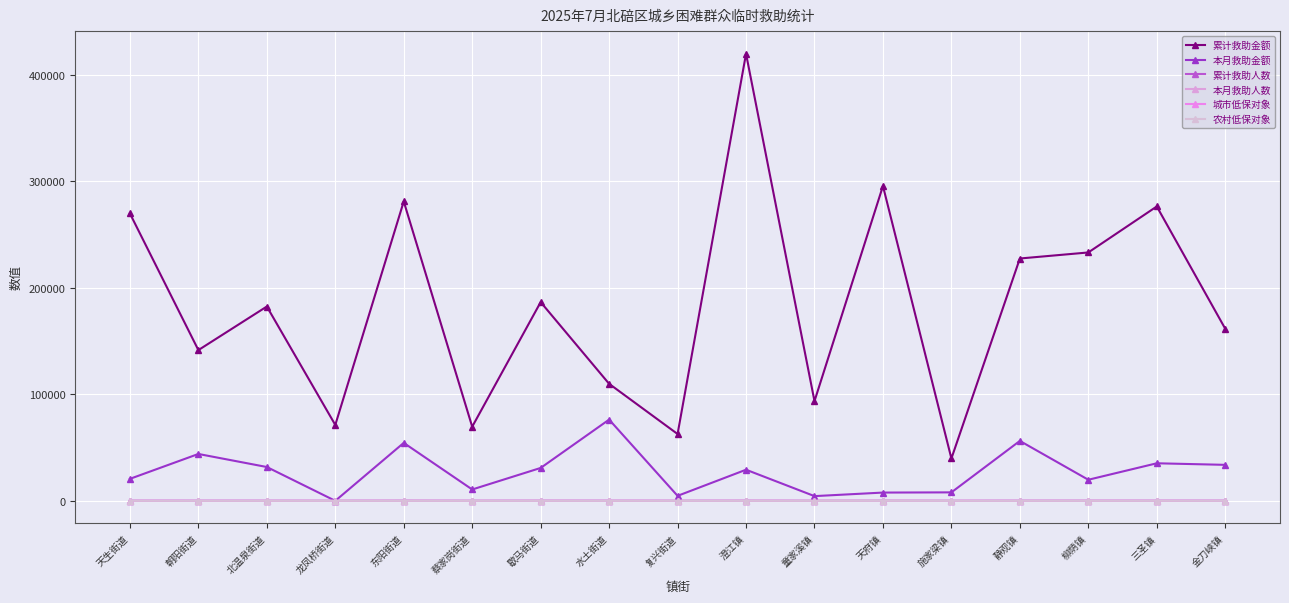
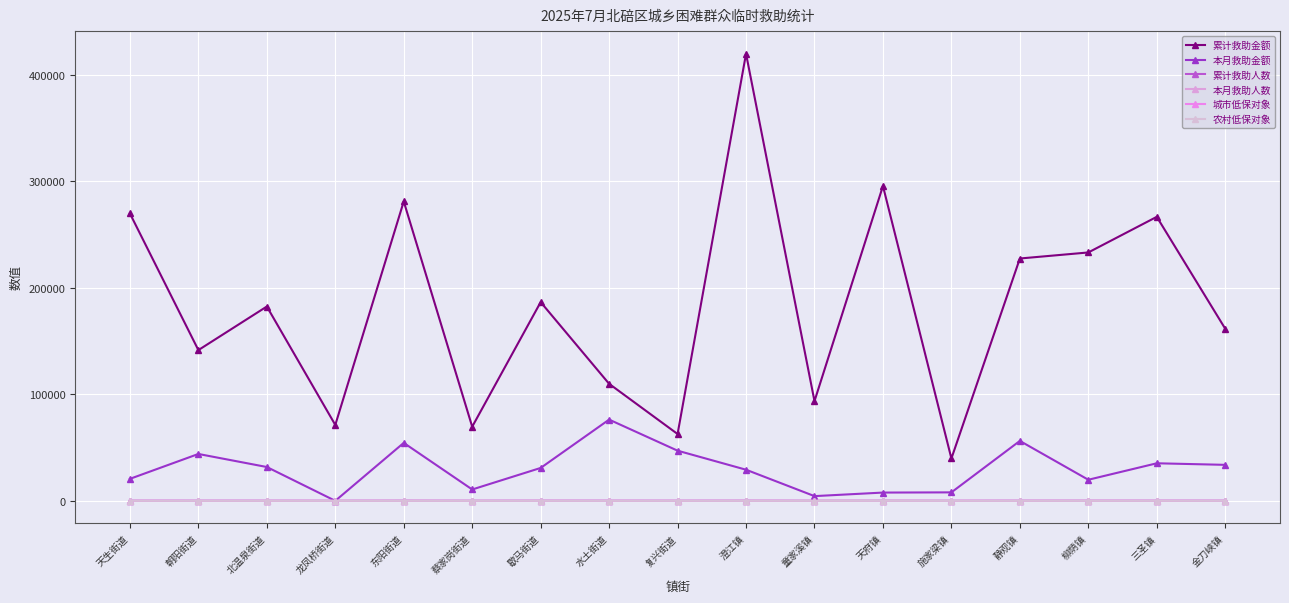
  {
    "累计救助金额": {
      "天生街道": 270000,
      "朝阳街道": 142000,
      "北温泉街道": 182000,
      "龙凤桥街道": 71000,
      "东阳街道": 281000,
      "蔡家岗街道": 70000,
      "歇马街道": 187000,
      "水土街道": 110000,
      "复兴街道": 63000,
      "澄江镇": 420000,
      "童家溪镇": 94000,
      "天府镇": 296000,
      "施家梁镇": 40000,
      "静观镇": 228000,
      "柳荫镇": 233000,
-     "三圣镇": 276000,
+     "三圣镇": 267000,
      "金刀峡镇": 162000
    },
    "本月救助金额": {
      "天生街道": 21000,
      "朝阳街道": 44000,
      "北温泉街道": 32000,
      "东阳街道": 54000,
      "蔡家岗街道": 11000,
      "歇马街道": 31000,
      "水土街道": 76000,
-     "复兴街道": 5000,
+     "复兴街道": 47000,
      "澄江镇": 29000,
      "童家溪镇": 4000,
      "天府镇": 8000,
      "施家梁镇": 8000,
      "静观镇": 56000,
      "柳荫镇": 20000,
      "三圣镇": 35000,
      "金刀峡镇": 34000
    },
    "农村低保对象": {
      "天生街道": 0,
      "朝阳街道": 0,
      "北温泉街道": 0,
      "东阳街道": 0,
      "蔡家岗街道": 0,
      "歇马街道": 0,
      "水土街道": 0,
      "复兴街道": 0,
      "澄江镇": 0,
      "童家溪镇": 0,
      "天府镇": 0,
      "施家梁镇": 0,
      "静观镇": 0,
      "柳荫镇": 0,
      "三圣镇": 0,
      "金刀峡镇": 0
    }
  }
